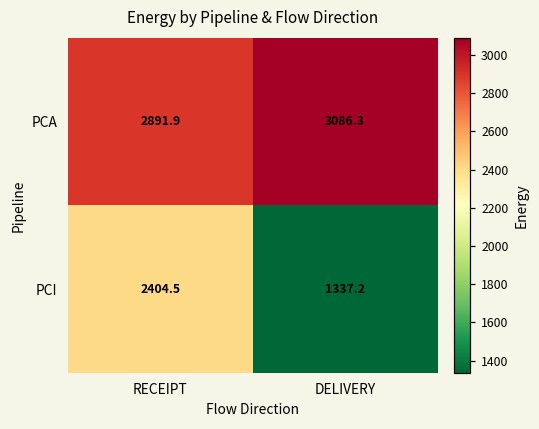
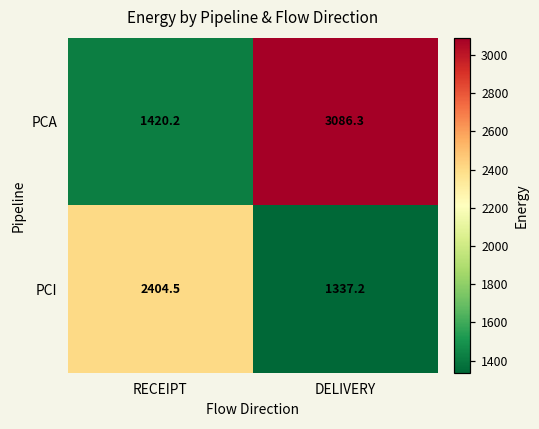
  {
    "PCA": {
-     "RECEIPT": 2891.9,
+     "RECEIPT": 1420.2,
      "DELIVERY": 3086.3
    },
    "PCI": {
      "RECEIPT": 2404.5,
      "DELIVERY": 1337.2
    }
  }
